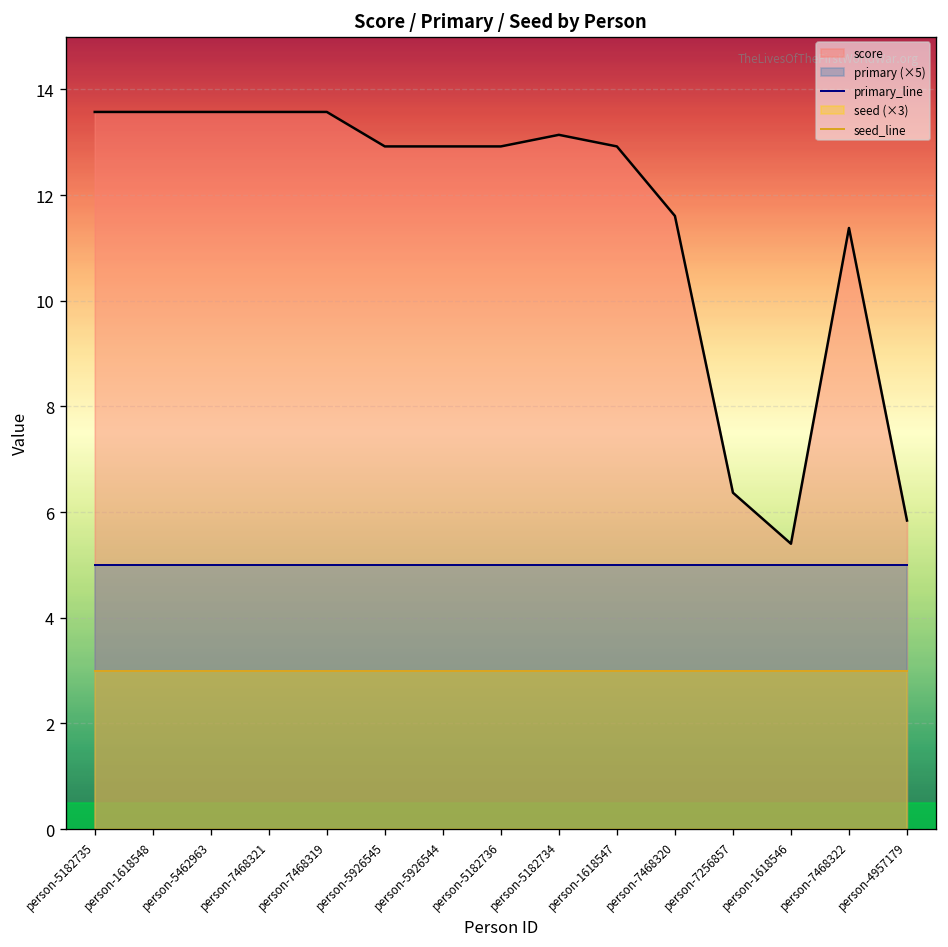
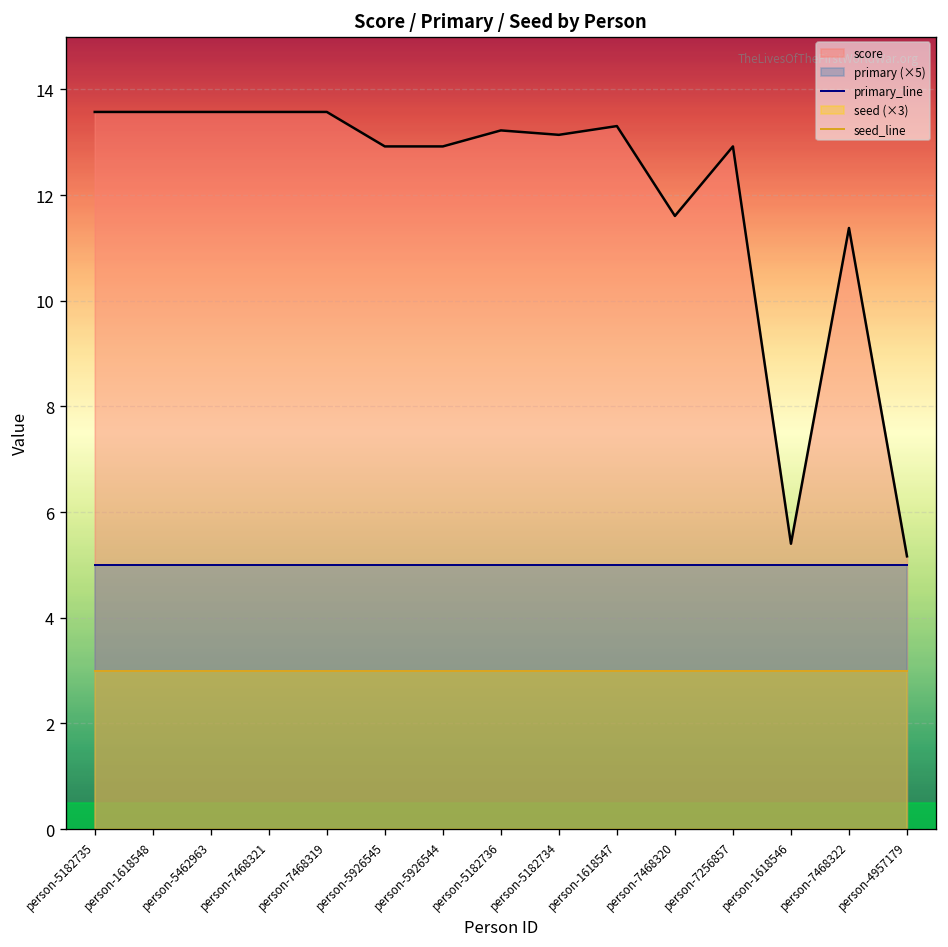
  {
    "score": {
      "person-5182735": 13.6,
      "person-1618548": 13.6,
      "person-5462963": 13.6,
      "person-7468321": 13.6,
      "person-7468319": 13.6,
      "person-5926545": 12.9,
      "person-5926544": 12.9,
-     "person-5182736": 12.9,
+     "person-5182736": 13.2,
      "person-5182734": 13.1,
-     "person-1618547": 12.9,
+     "person-1618547": 13.3,
      "person-7468320": 11.6,
-     "person-7256857": 6.4,
+     "person-7256857": 12.9,
      "person-1618546": 5.4,
      "person-7468322": 11.4,
-     "person-4957179": 5.8
+     "person-4957179": 5.2
    },
    "primary (×5)": {
      "person-5182735": 5.0,
      "person-1618548": 5.0,
      "person-5462963": 5.0,
      "person-7468321": 5.0,
      "person-7468319": 5.0,
      "person-5926545": 5.0,
      "person-5926544": 5.0,
      "person-5182736": 5.0,
      "person-5182734": 5.0,
      "person-1618547": 5.0,
      "person-7468320": 5.0,
      "person-7256857": 5.0,
      "person-1618546": 5.0,
      "person-7468322": 5.0,
      "person-4957179": 5.0
    },
    "seed (×3)": {
      "person-5182735": 3.0,
      "person-1618548": 3.0,
      "person-5462963": 3.0,
      "person-7468321": 3.0,
      "person-7468319": 3.0,
      "person-5926545": 3.0,
      "person-5926544": 3.0,
      "person-5182736": 3.0,
      "person-5182734": 3.0,
      "person-1618547": 3.0,
      "person-7468320": 3.0,
      "person-7256857": 3.0,
      "person-1618546": 3.0,
      "person-7468322": 3.0,
      "person-4957179": 3.0
    }
  }
